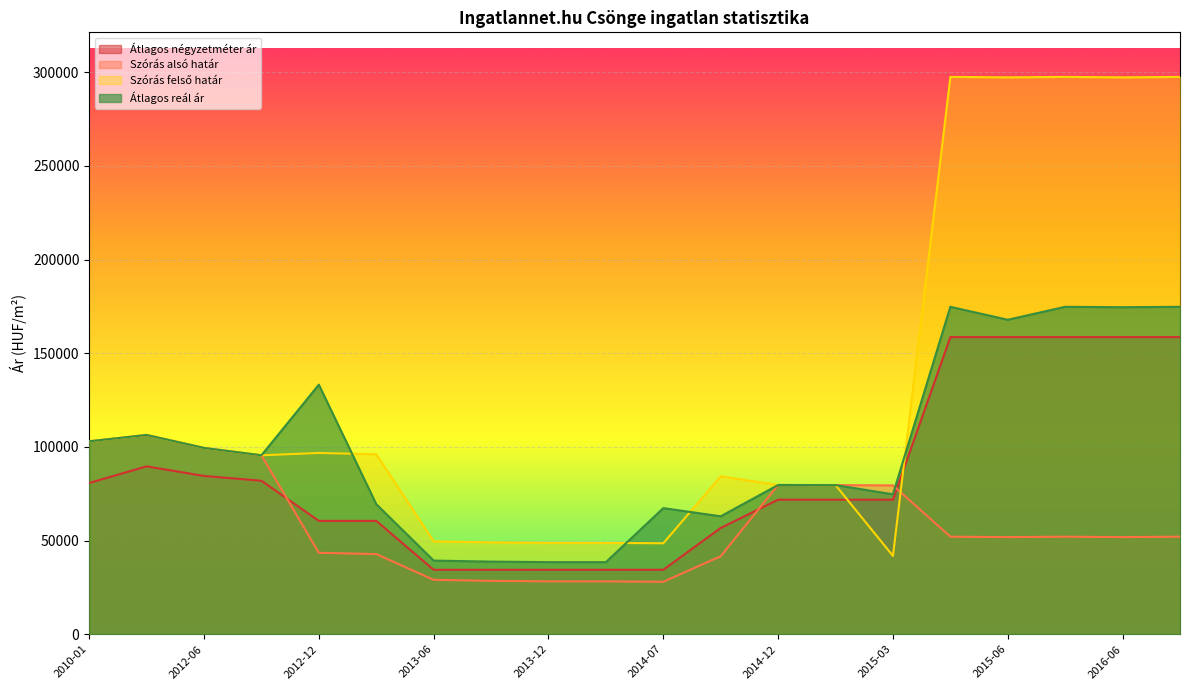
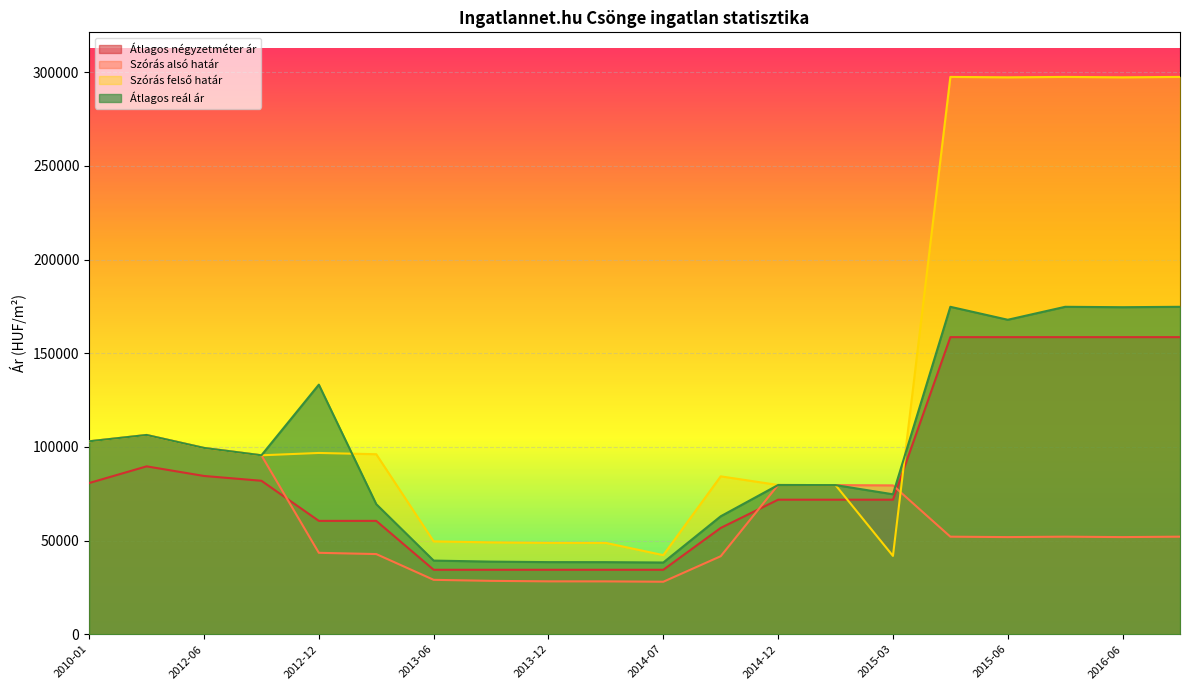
  {
    "Szórás felső határ": {
      "2012-12": 97000,
      "2013-06": 50000,
      "2013-12": 49000,
-     "2014-07": 49000,
+     "2014-07": 42000,
      "2015-03": 42000,
      "2015-06": 297000,
      "2016-06": 297000
    },
    "Átlagos reál ár": {
      "2012-12": 133000,
      "2013-06": 39000,
      "2013-12": 38000,
-     "2014-07": 67000,
+     "2014-07": 38000,
      "2015-03": 75000,
      "2015-06": 168000,
      "2016-06": 175000
    }
  }
